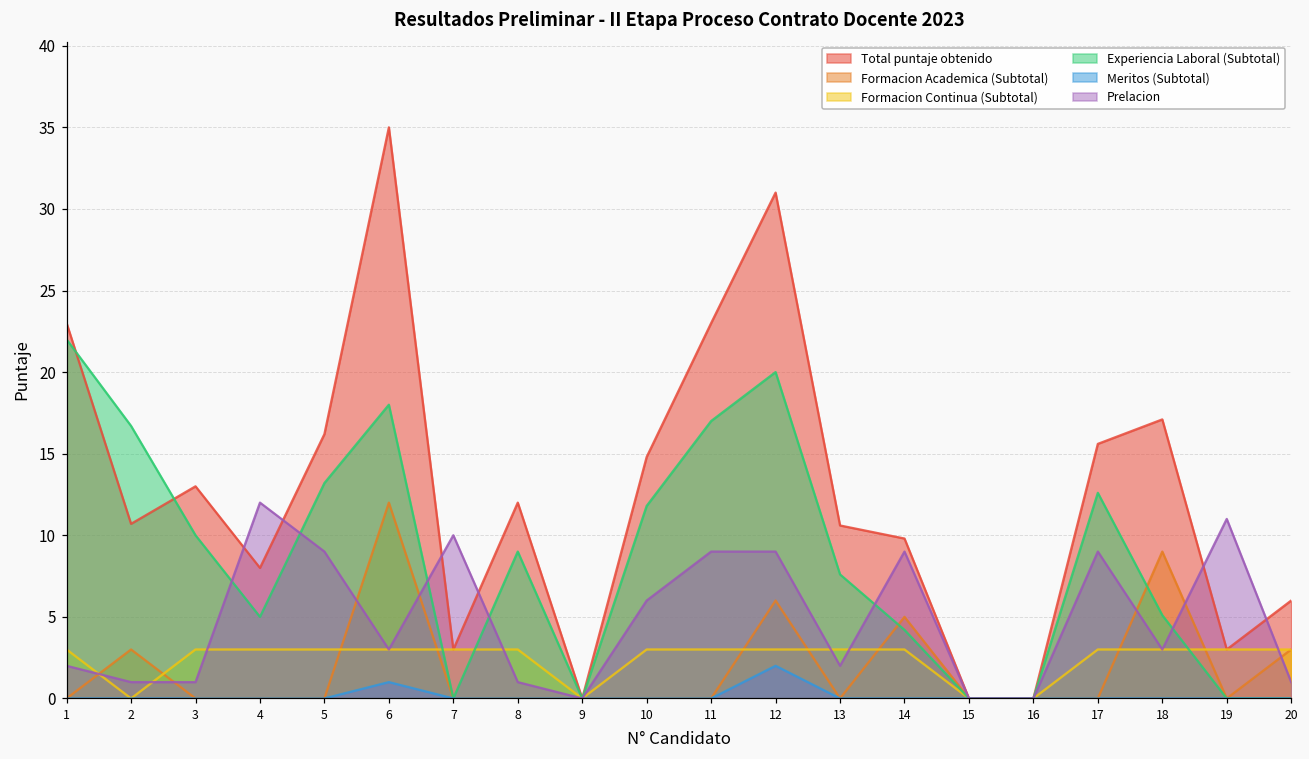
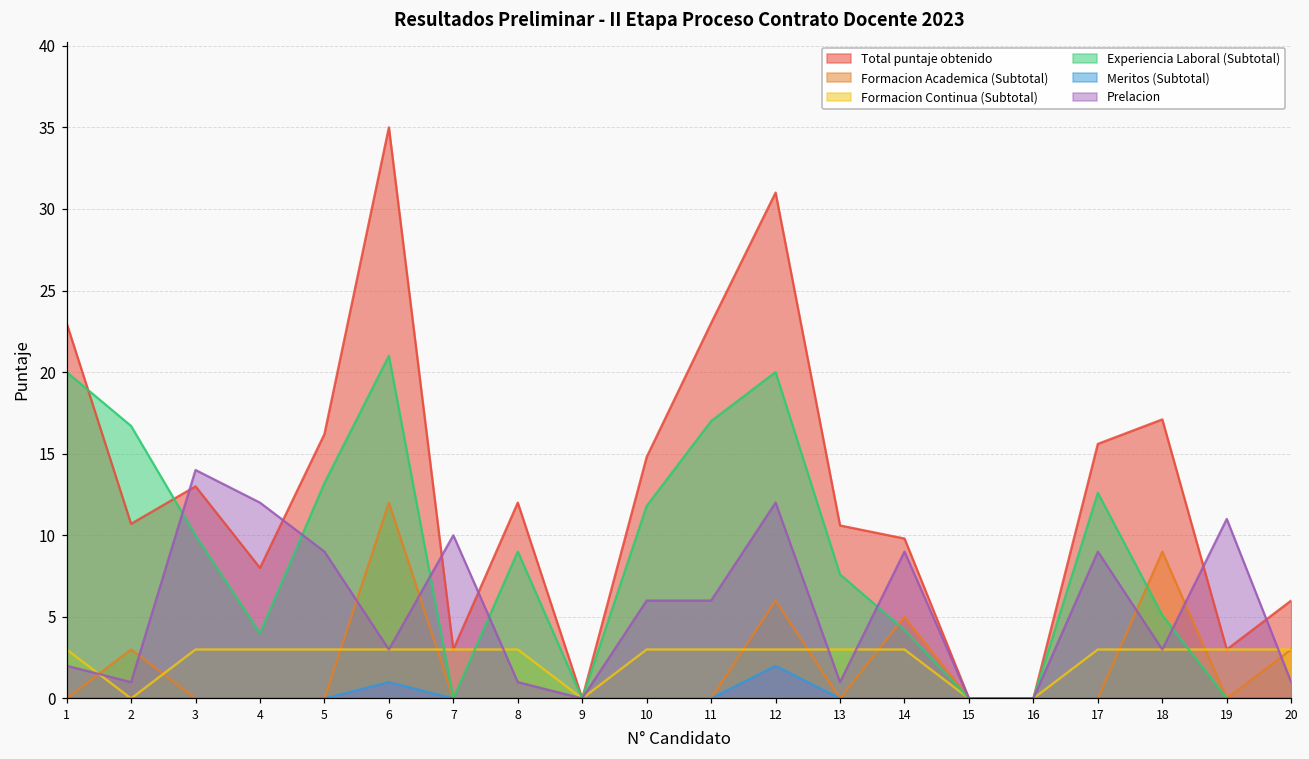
  {
    "Experiencia Laboral (Subtotal)": {
-     "1": 22,
+     "1": 20,
      "2": 16.7,
      "3": 10,
-     "4": 5,
+     "4": 4,
      "5": 13.2,
-     "6": 18,
+     "6": 21,
      "8": 9,
      "10": 11.8,
      "11": 17,
      "12": 20,
      "13": 7.6,
      "14": 4.2,
      "17": 12.6,
      "18": 5
    },
    "Meritos (Subtotal)": {
      "6": 1,
      "12": 2,
      "14": 0,
      "18": 0
    },
    "Prelacion": {
      "1": 2,
      "2": 1,
-     "3": 1,
+     "3": 14,
      "4": 12,
      "5": 9,
      "7": 10,
      "8": 1,
      "10": 6,
-     "11": 9,
-     "12": 9,
-     "13": 2,
+     "11": 6,
+     "12": 12,
+     "13": 1,
      "14": 9,
      "17": 9,
      "19": 11,
      "20": 1
    }
  }
